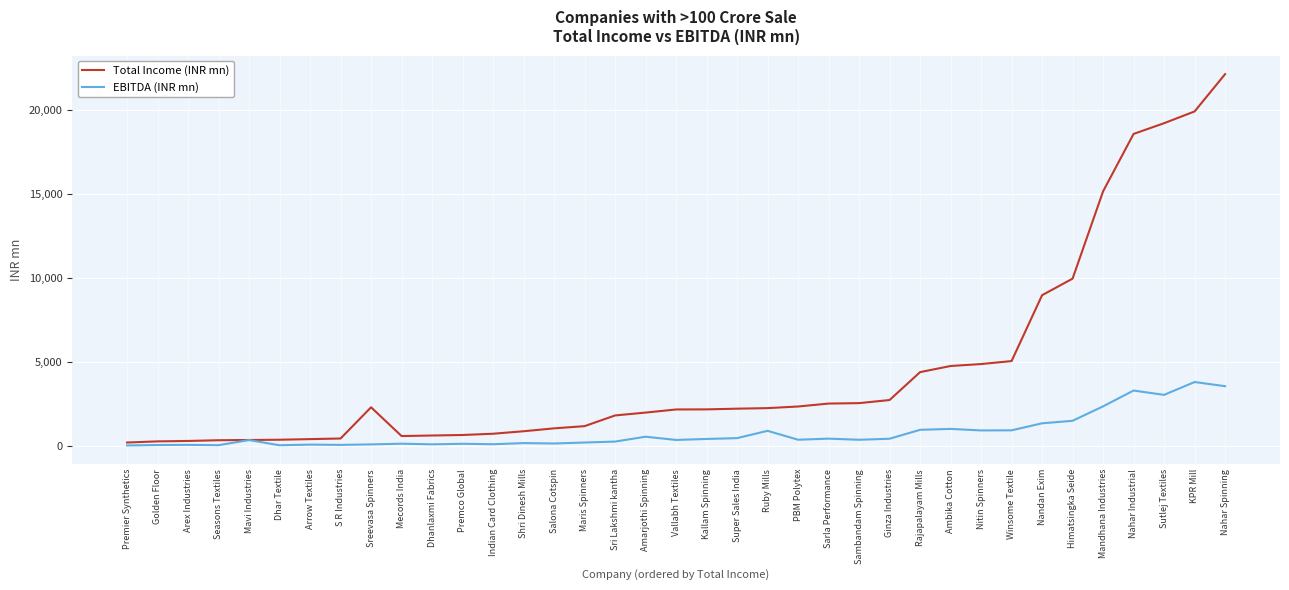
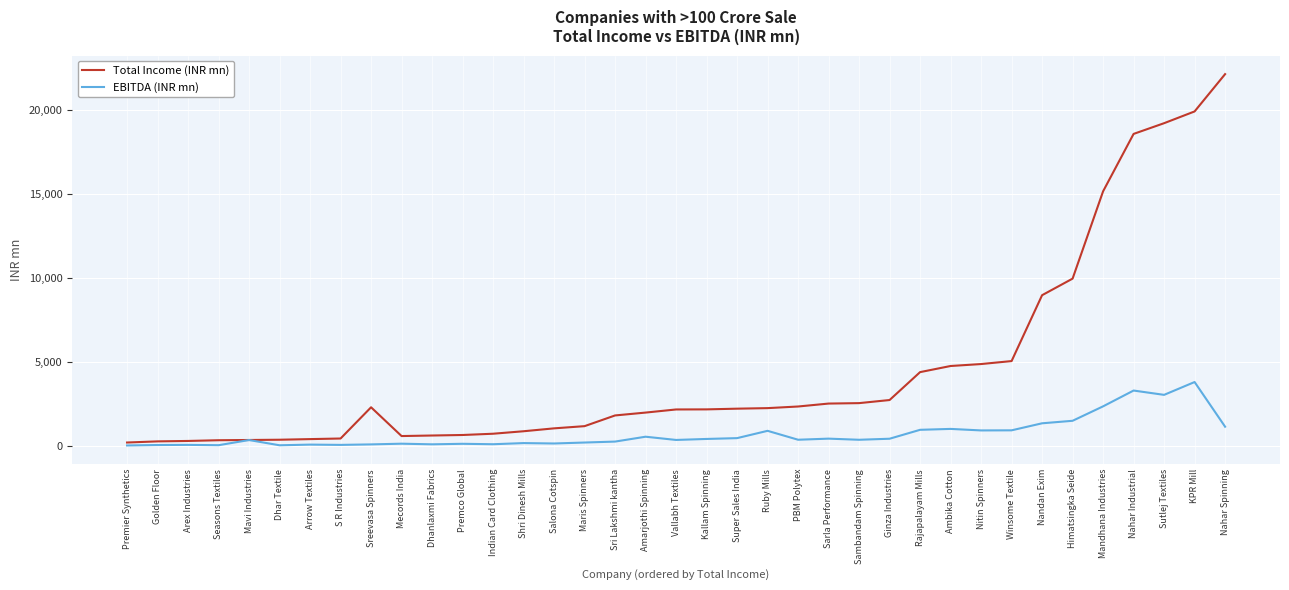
  {
    "Total Income (INR mn)": {
      "Premier Synthetics": "200",
      "Golden Floor": "300",
      "Arex Industries": "300",
      "Seasons Textiles": "400",
      "Dhar Textile": "400",
      "Arrow Textiles": "400",
      "S R Industries": "500",
      "Sreevasa Spinners": "2,300",
      "Mecords India": "600",
      "Dhanlaxmi Fabrics": "600",
      "Premco Global": "700",
      "Indian Card Clothing": "700",
      "Shri Dinesh Mills": "900",
      "Salona Cotspin": "1,100",
      "Maris Spinners": "1,200",
      "Sri Lakshmi kantha": "1,800",
      "Amarjothi Spinning": "2,000",
      "Vallabh Textiles": "2,200",
      "Kallam Spinning": "2,200",
      "Super Sales India": "2,200",
      "Ruby Mills": "2,300",
      "PBM Polytex": "2,400",
      "Sarla Performance": "2,500",
      "Sambandam Spinning": "2,600",
      "Ginza Industries": "2,700",
      "Rajapalayam Mills": "4,400",
      "Ambika Cotton": "4,800",
      "Nitin Spinners": "4,900",
      "Winsome Textile": "5,100",
      "Nandan Exim": "9,000",
      "Himatsingka Seide": "10,000",
      "Mandhana Industries": "15,100",
      "Nahar Industrial": "18,600",
      "Sutlej Textiles": "19,200",
      "KPR Mill": "19,900",
      "Nahar Spinning": "22,100"
    },
    "EBITDA (INR mn)": {
      "Premier Synthetics": "0",
      "Golden Floor": "100",
      "Arex Industries": "100",
      "Seasons Textiles": "100",
      "Dhar Textile": "100",
      "Arrow Textiles": "100",
      "S R Industries": "100",
      "Sreevasa Spinners": "100",
      "Mecords India": "200",
      "Dhanlaxmi Fabrics": "100",
      "Premco Global": "100",
      "Indian Card Clothing": "100",
      "Shri Dinesh Mills": "200",
      "Salona Cotspin": "200",
      "Maris Spinners": "200",
      "Sri Lakshmi kantha": "300",
      "Amarjothi Spinning": "600",
      "Vallabh Textiles": "400",
      "Kallam Spinning": "400",
      "Super Sales India": "500",
      "Ruby Mills": "900",
      "PBM Polytex": "400",
      "Sarla Performance": "500",
      "Sambandam Spinning": "400",
      "Ginza Industries": "400",
      "Rajapalayam Mills": "1,000",
      "Ambika Cotton": "1,000",
      "Nitin Spinners": "900",
      "Winsome Textile": "900",
      "Nandan Exim": "1,400",
      "Himatsingka Seide": "1,500",
      "Mandhana Industries": "2,400",
      "Nahar Industrial": "3,300",
      "Sutlej Textiles": "3,100",
      "KPR Mill": "3,800",
-     "Nahar Spinning": "3,600"
+     "Nahar Spinning": "1,200"
    }
  }
